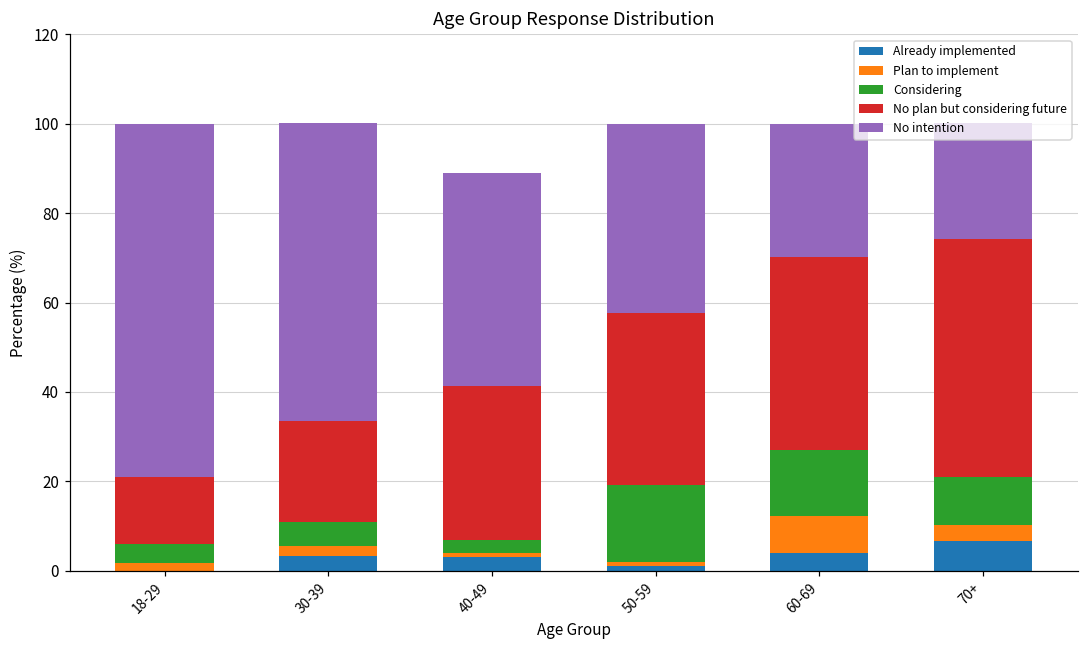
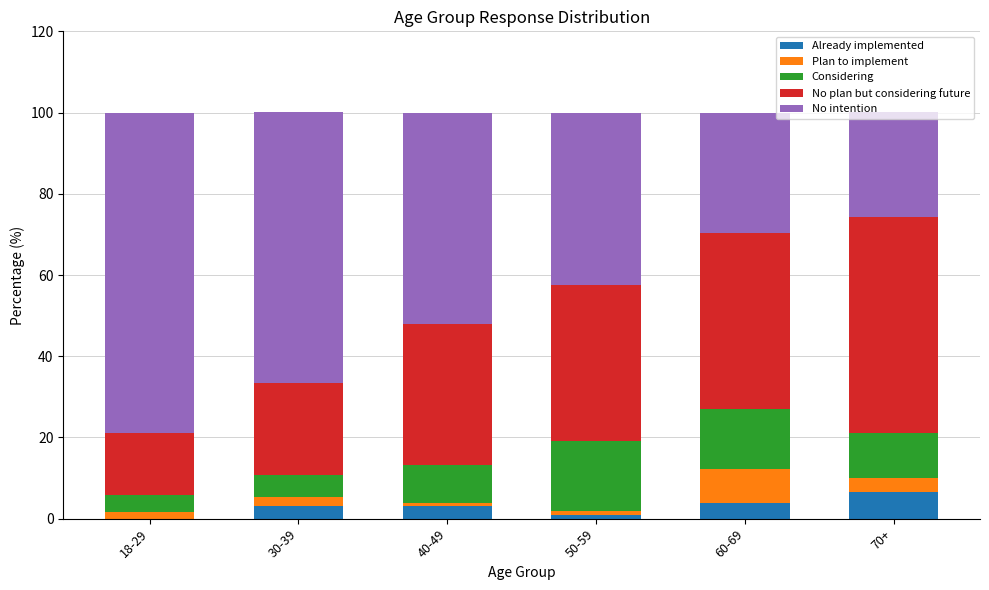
  {
    "Already implemented": {
      "18-29": 0,
      "30-39": 3,
      "40-49": 3,
      "50-59": 1,
      "60-69": 4,
      "70+": 7
    },
    "Plan to implement": {
      "18-29": 2,
      "30-39": 2,
      "40-49": 1,
      "50-59": 1,
      "60-69": 8,
      "70+": 4
    },
    "Considering": {
      "18-29": 4,
      "30-39": 5,
-     "40-49": 3,
+     "40-49": 9,
      "50-59": 17,
      "60-69": 15,
      "70+": 11
    },
    "No plan but considering future": {
      "18-29": 15,
      "30-39": 23,
      "40-49": 35,
      "50-59": 38,
      "60-69": 43,
      "70+": 53
    },
    "No intention": {
      "18-29": 79,
      "30-39": 67,
-     "40-49": 48,
+     "40-49": 52,
      "50-59": 42,
      "60-69": 30
    }
  }
